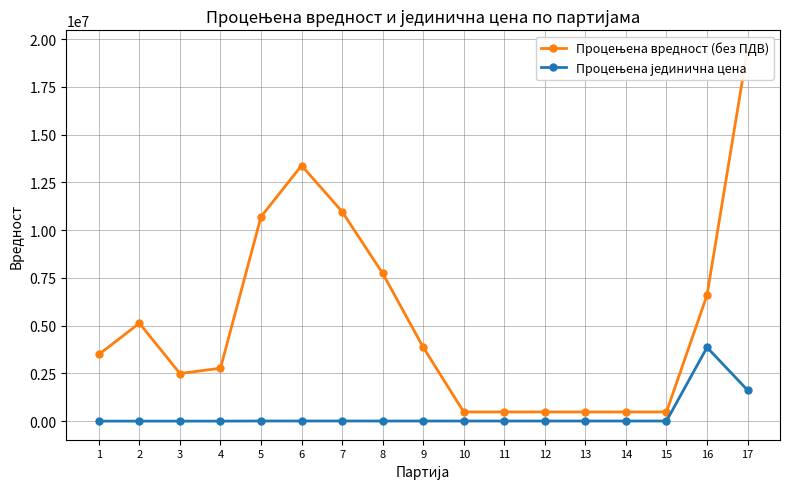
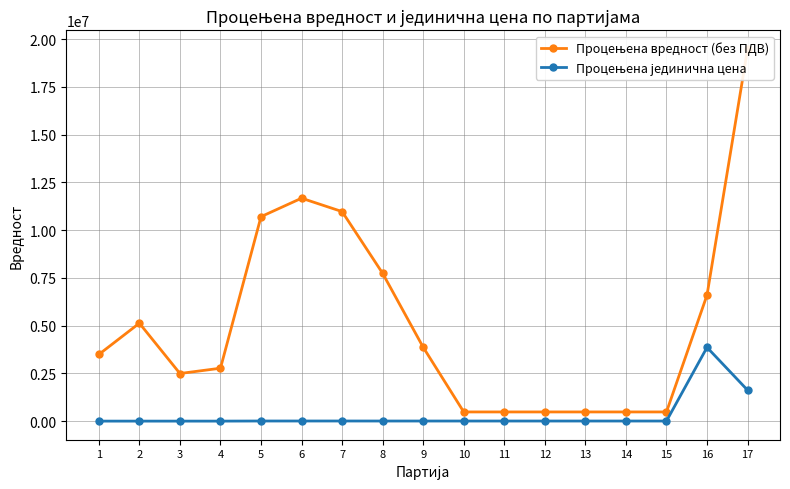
  {
    "Процењена вредност (без ПДВ)": {
      "1": 3500000,
      "2": 5100000,
      "3": 2500000,
      "4": 2800000,
      "5": 10700000,
-     "6": 13400000,
+     "6": 11700000,
      "7": 11000000,
      "8": 7700000,
      "9": 3900000,
      "10": 500000,
      "11": 500000,
      "12": 500000,
      "13": 500000,
      "14": 500000,
      "15": 500000,
      "16": 6600000
    },
    "Процењена јединична цена": {
      "1": 0,
      "2": 0,
      "3": 0,
      "4": 0,
      "5": 0,
      "6": 0,
      "7": 0,
      "8": 0,
      "9": 0,
      "10": 0,
      "11": 0,
      "12": 0,
      "13": 0,
      "14": 0,
      "15": 0,
      "16": 3900000,
      "17": 1600000
    }
  }
